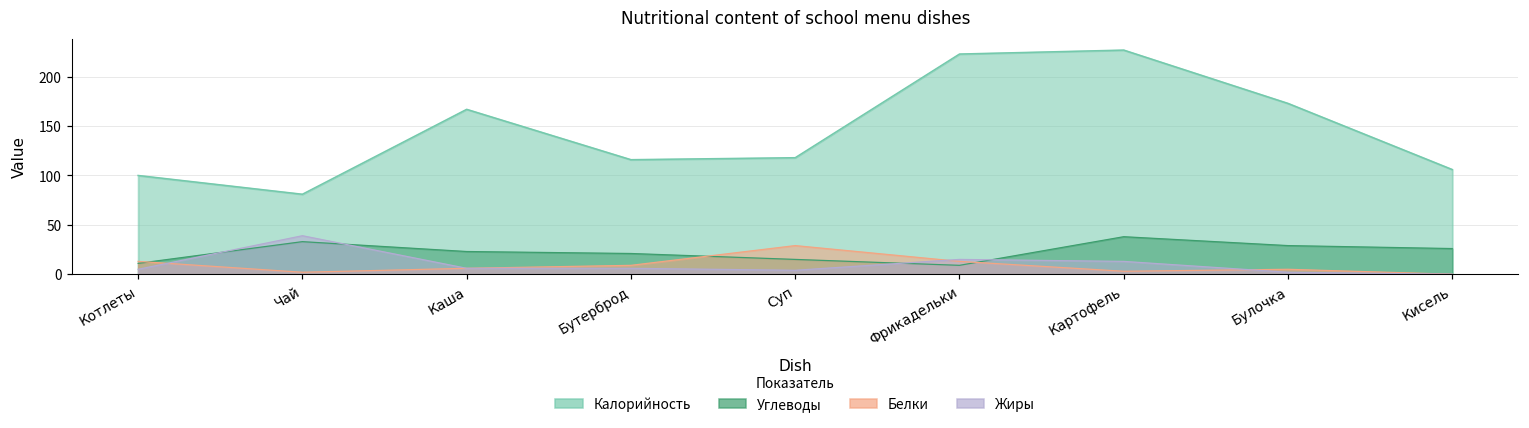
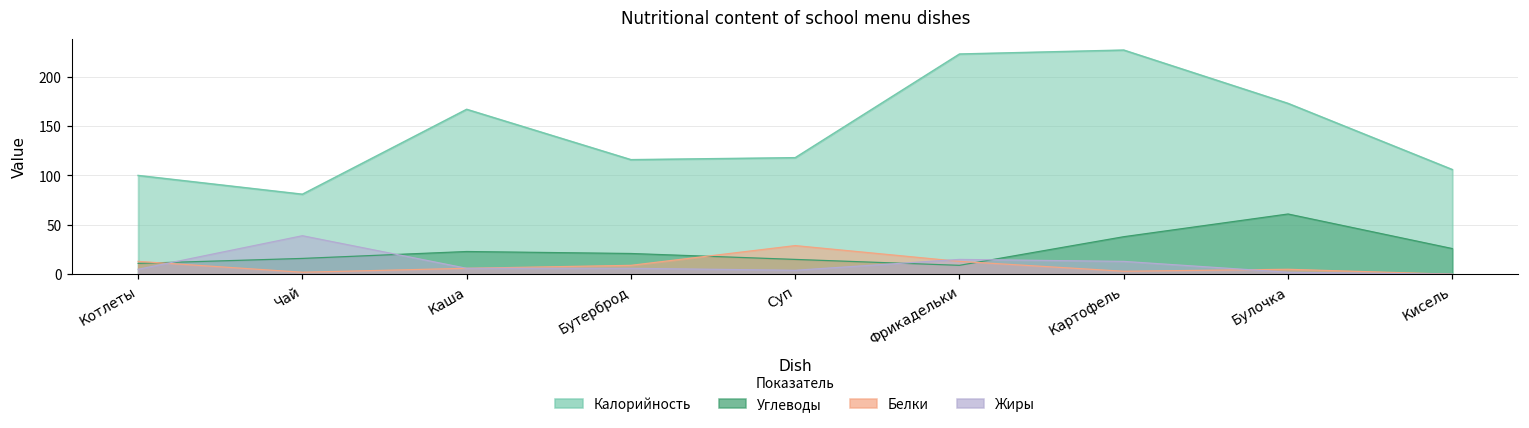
  {
    "Калорийность": {
      "Котлеты": 100,
      "Чай": 80,
      "Каша": 170,
      "Бутерброд": 120,
      "Суп": 120,
      "Фрикадельки": 220,
      "Картофель": 230,
      "Булочка": 170,
      "Кисель": 110
    },
    "Углеводы": {
-     "Чай": 30,
+     "Чай": 20,
      "Каша": 20,
      "Бутерброд": 20,
      "Суп": 20,
      "Фрикадельки": 10,
      "Картофель": 40,
-     "Булочка": 30,
+     "Булочка": 60,
      "Кисель": 30
    },
    "Белки": {
      "Чай": 0,
      "Бутерброд": 10,
      "Суп": 30,
      "Картофель": 0,
      "Булочка": 10
    },
    "Жиры": {
      "Котлеты": 10,
      "Чай": 40,
      "Бутерброд": 10,
      "Суп": 0,
      "Картофель": 10,
      "Булочка": 0
    }
  }
